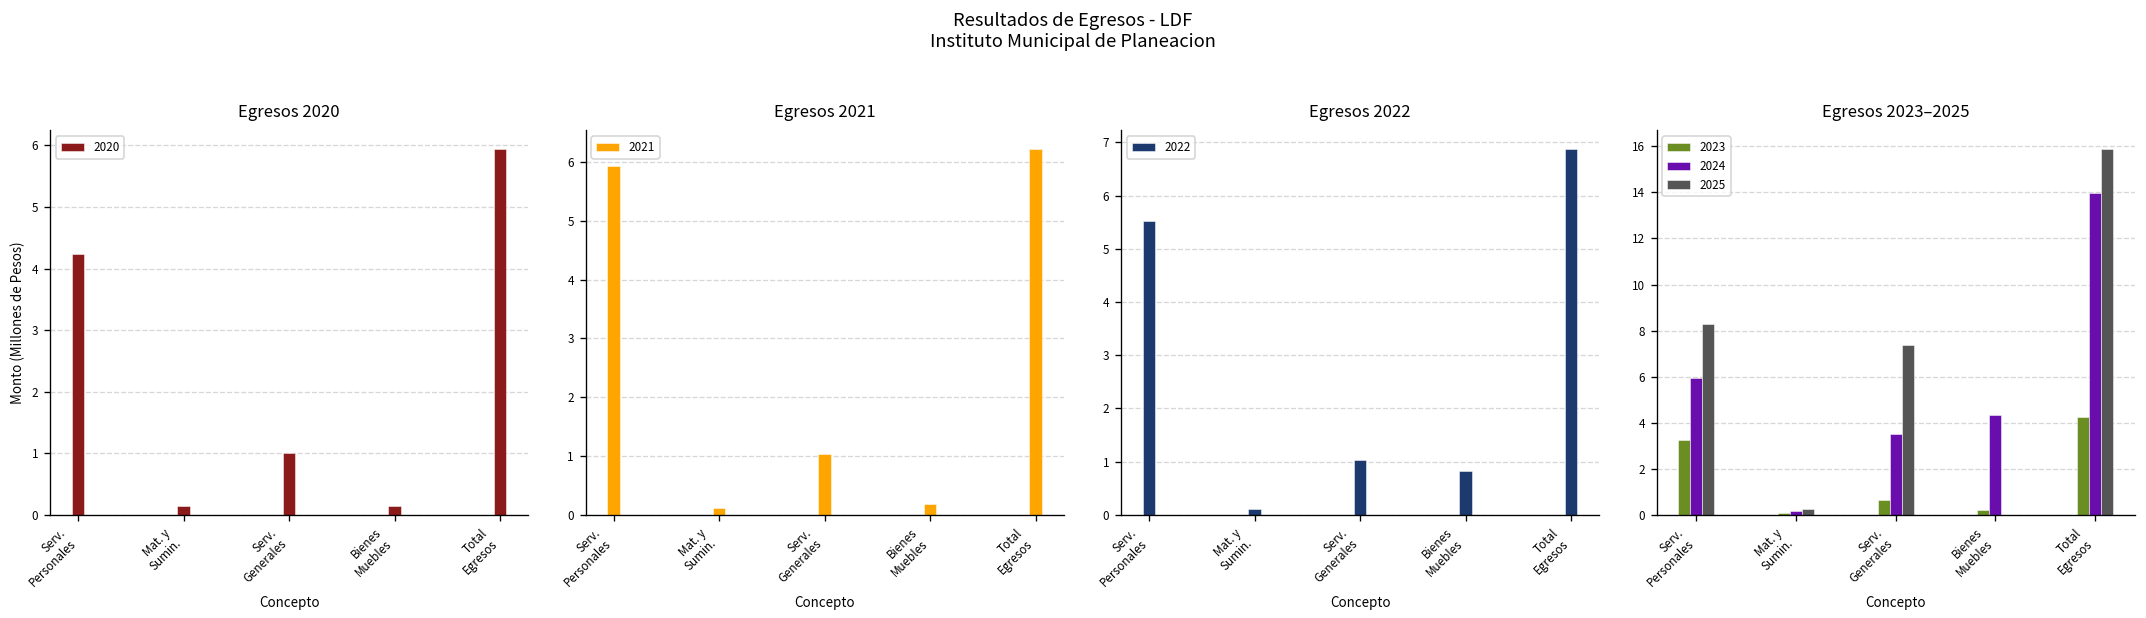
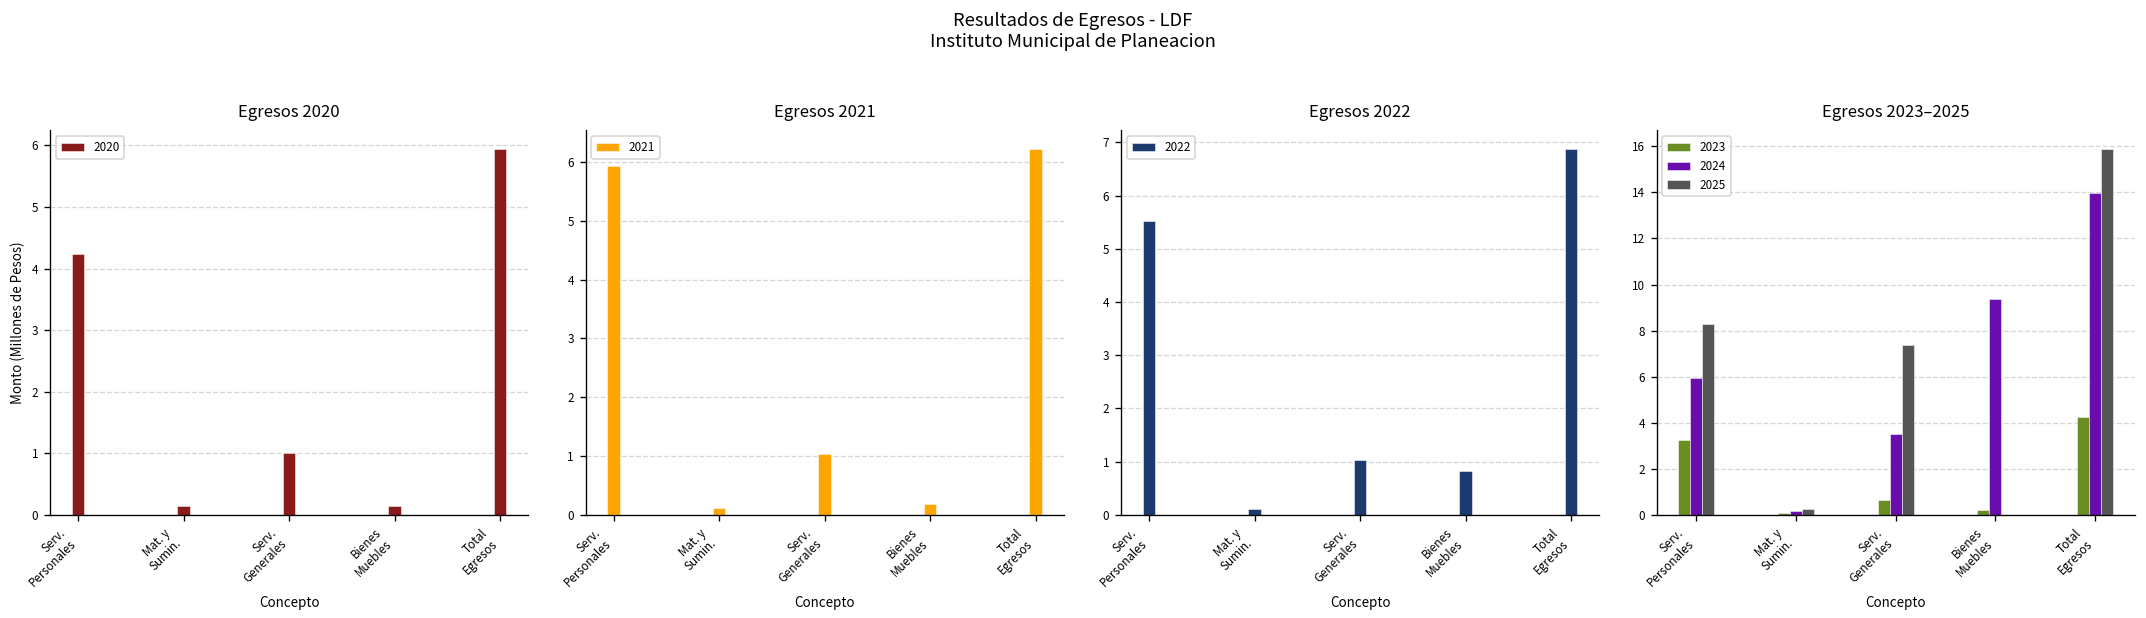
  {
    "Egresos 2020": {
      "Serv. Personales": 4.2,
      "Mat. y Sumin.": 0.1,
      "Serv. Generales": 1.0,
      "Bienes Muebles": 0.1,
      "Total Egresos": 5.9
    },
    "Egresos 2021": {
      "Serv. Personales": 5.9,
      "Mat. y Sumin.": 0.1,
      "Serv. Generales": 1.0,
      "Bienes Muebles": 0.2,
      "Total Egresos": 6.2
    },
    "Egresos 2022": {
      "Serv. Personales": 5.5,
      "Mat. y Sumin.": 0.1,
      "Serv. Generales": 1.0,
      "Bienes Muebles": 0.8,
      "Total Egresos": 6.9
    },
    "Egresos 2023–2025": {
      "2023": {
        "Serv. Personales": 3.3,
        "Serv. Generales": 0.6,
        "Bienes Muebles": 0.2,
        "Total Egresos": 4.2
      },
      "2024": {
        "Serv. Personales": 5.9,
        "Mat. y Sumin.": 0.2,
        "Serv. Generales": 3.5,
-       "Bienes Muebles": 4.4,
+       "Bienes Muebles": 9.4,
        "Total Egresos": 14.0
      },
      "2025": {
        "Serv. Personales": 8.3,
        "Mat. y Sumin.": 0.2,
        "Serv. Generales": 7.4,
        "Bienes Muebles": 0.0,
        "Total Egresos": 15.9
      }
    }
  }
